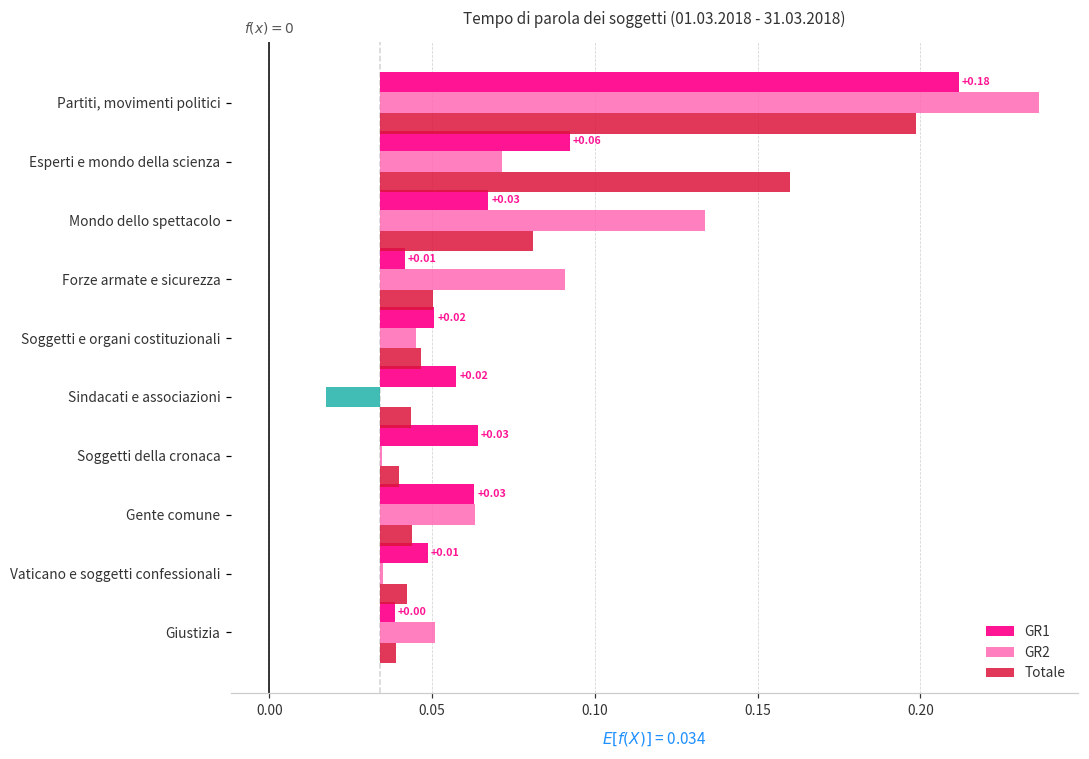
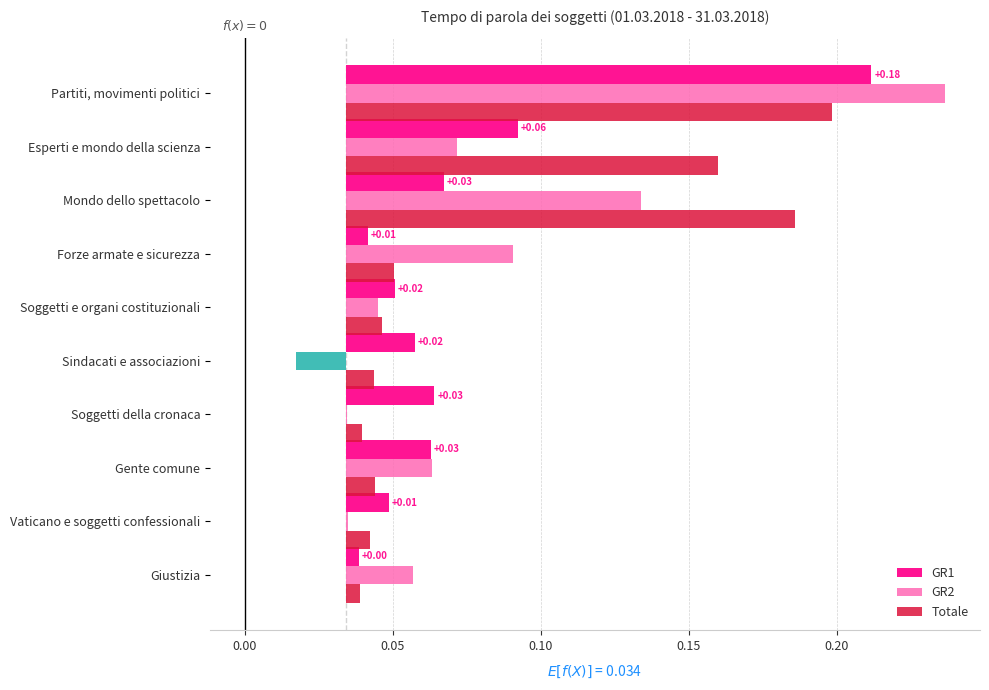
  {
    "GR1": {
      "Partiti, movimenti politici": "+0.18",
      "Esperti e mondo della scienza": "+0.06",
      "Mondo dello spettacolo": "+0.03",
      "Forze armate e sicurezza": "+0.01",
      "Soggetti e organi costituzionali": "+0.02",
      "Sindacati e associazioni": "+0.02",
      "Soggetti della cronaca": "+0.03",
      "Gente comune": "+0.03",
      "Vaticano e soggetti confessionali": "+0.01",
      "Giustizia": "+0.00"
    },
    "GR2": {
      "Partiti, movimenti politici": "0.237",
      "Esperti e mondo della scienza": "0.072",
      "Mondo dello spettacolo": "0.134",
      "Forze armate e sicurezza": "0.091",
      "Soggetti e organi costituzionali": "0.045",
      "Sindacati e associazioni": "0.017",
      "Vaticano e soggetti confessionali": "0.035",
-     "Giustizia": "0.051"
+     "Giustizia": "0.057"
    },
    "Totale": {
      "Partiti, movimenti politici": "0.198",
      "Esperti e mondo della scienza": "0.160",
-     "Mondo dello spettacolo": "0.081",
+     "Mondo dello spettacolo": "0.186",
      "Soggetti e organi costituzionali": "0.046",
      "Sindacati e associazioni": "0.043",
      "Soggetti della cronaca": "0.040",
      "Vaticano e soggetti confessionali": "0.042",
      "Giustizia": "0.039"
    }
  }
